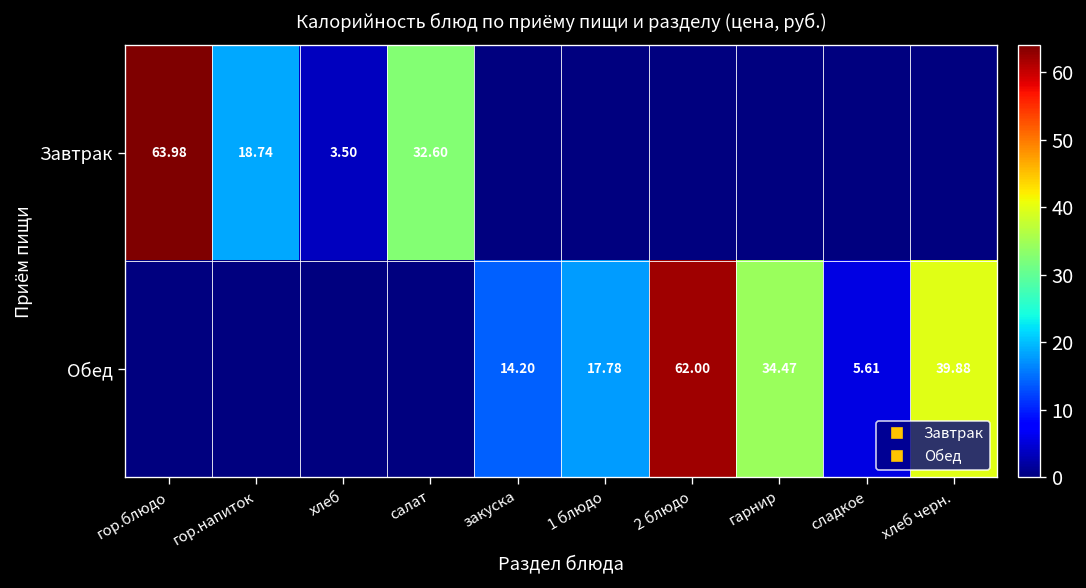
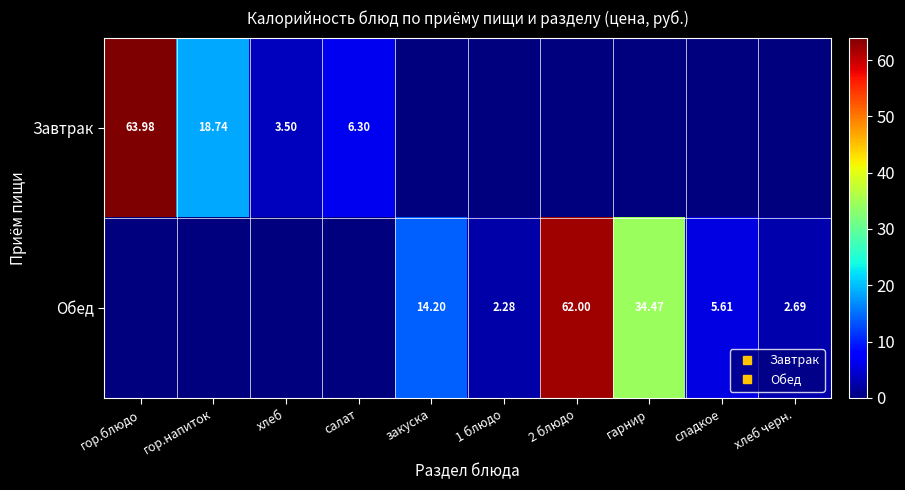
  {
    "Завтрак": {
      "гор.блюдо": 63.98,
      "гор.напиток": 18.74,
      "хлеб": 3.50,
-     "салат": 32.60
+     "салат": 6.30
    },
    "Обед": {
      "закуска": 14.20,
-     "1 блюдо": 17.78,
+     "1 блюдо": 2.28,
      "2 блюдо": 62.00,
      "гарнир": 34.47,
      "сладкое": 5.61,
-     "хлеб черн.": 39.88
+     "хлеб черн.": 2.69
    }
  }
